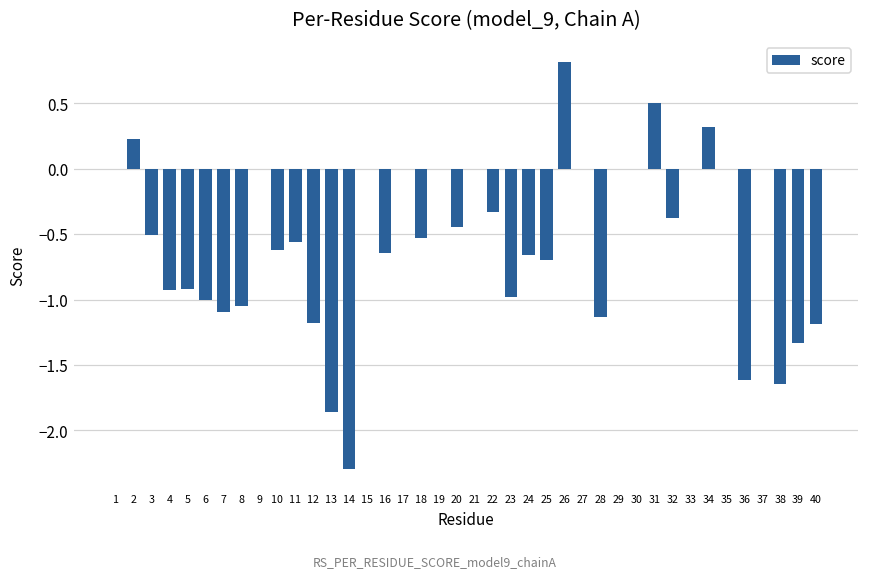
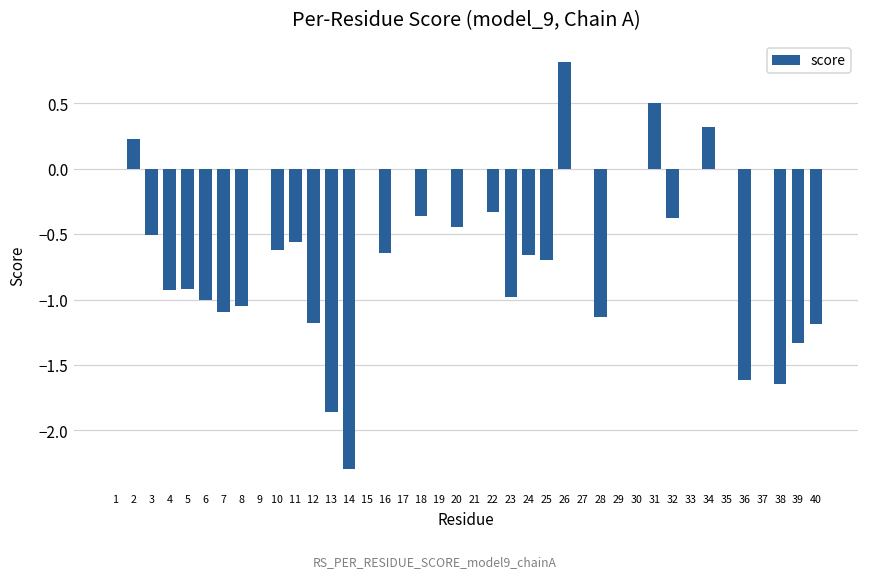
  {
    "1": 0.00,
    "2": 0.22,
    "3": -0.51,
    "4": -0.93,
    "5": -0.92,
    "6": -1.01,
    "7": -1.09,
    "8": -1.05,
    "9": 0.00,
    "10": -0.62,
    "11": -0.56,
    "12": -1.18,
    "13": -1.86,
    "14": -2.30,
    "15": 0.00,
    "16": -0.65,
    "17": 0.00,
-   "18": -0.53,
+   "18": -0.36,
    "19": 0.00,
    "20": -0.45,
    "21": 0.00,
    "22": -0.33,
    "23": -0.98,
    "24": -0.66,
    "25": -0.70,
    "26": 0.82,
    "27": 0.00,
    "28": -1.13,
    "29": 0.00,
    "30": 0.00,
    "31": 0.50,
    "32": -0.37,
    "33": 0.00,
    "34": 0.32,
    "35": 0.00,
    "36": -1.61,
    "37": 0.00,
    "38": -1.65,
    "39": -1.33,
    "40": -1.18
  }
